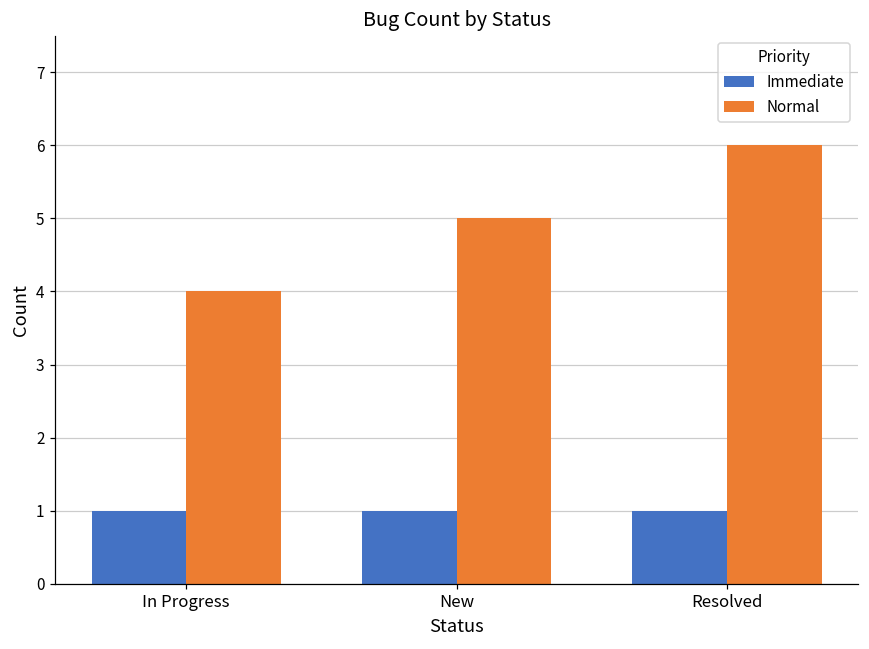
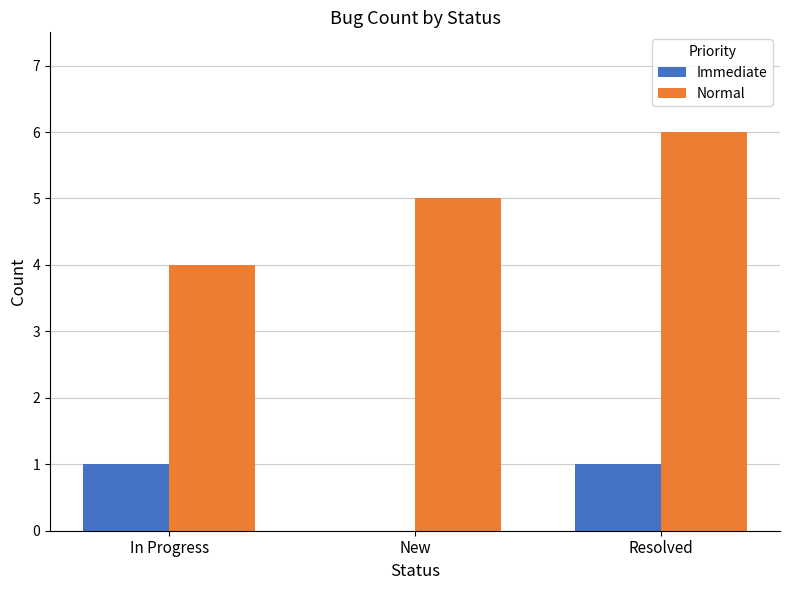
  {
    "Immediate": {
      "In Progress": 1,
-     "New": 1,
+     "New": 0,
      "Resolved": 1
    },
    "Normal": {
      "In Progress": 4,
      "New": 5,
      "Resolved": 6
    }
  }
